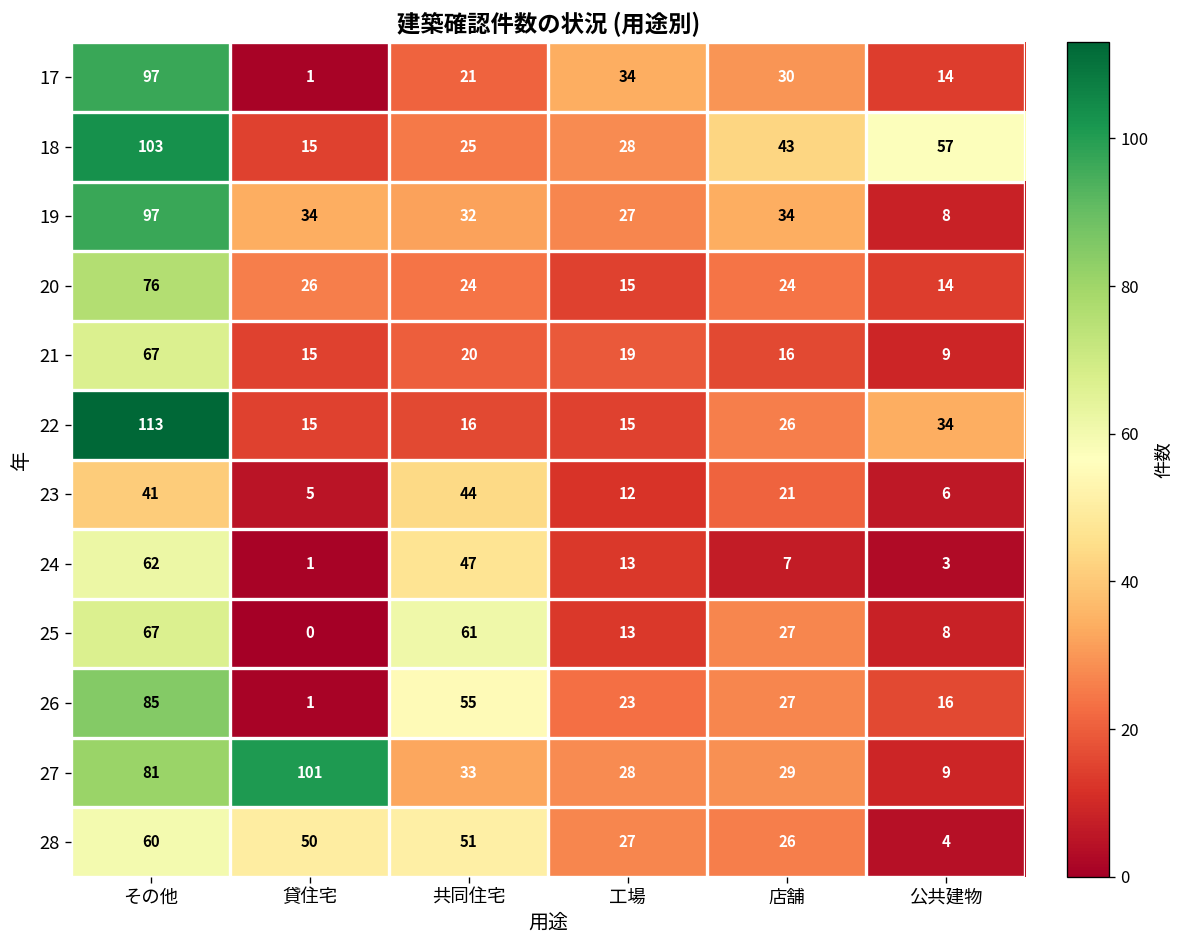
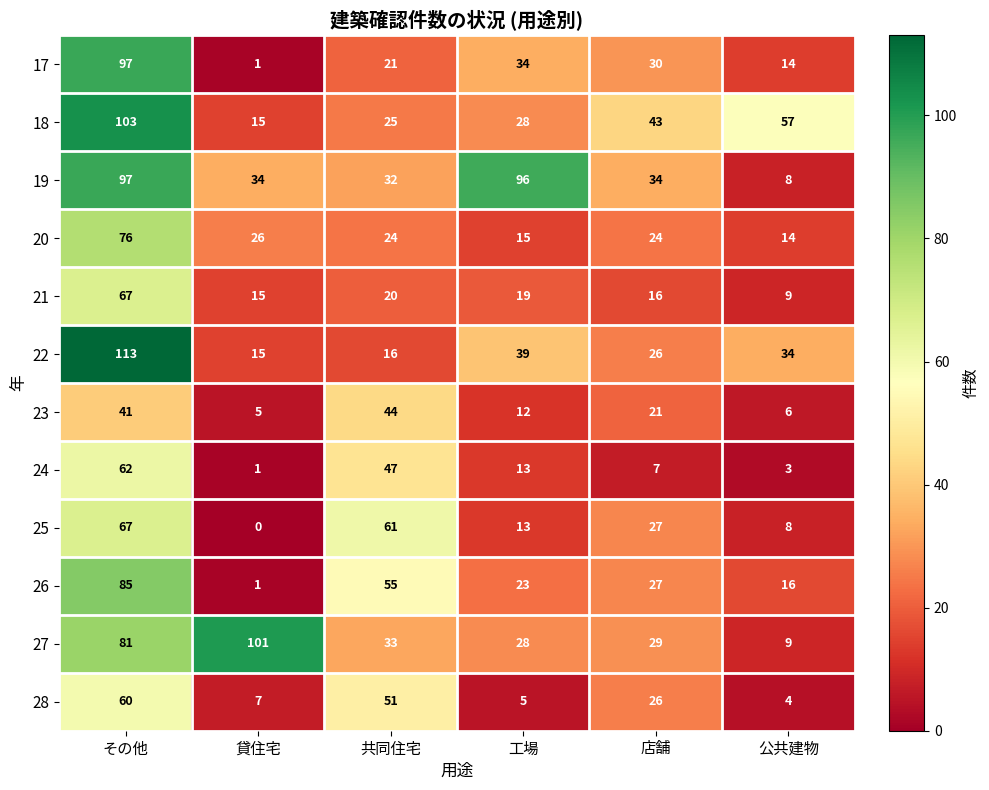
  {
    "17": {
      "その他": 97,
      "貸住宅": 1,
      "共同住宅": 21,
      "工場": 34,
      "店舗": 30,
      "公共建物": 14
    },
    "18": {
      "その他": 103,
      "貸住宅": 15,
      "共同住宅": 25,
      "工場": 28,
      "店舗": 43,
      "公共建物": 57
    },
    "19": {
      "その他": 97,
      "貸住宅": 34,
      "共同住宅": 32,
-     "工場": 27,
+     "工場": 96,
      "店舗": 34,
      "公共建物": 8
    },
    "20": {
      "その他": 76,
      "貸住宅": 26,
      "共同住宅": 24,
      "工場": 15,
      "店舗": 24,
      "公共建物": 14
    },
    "21": {
      "その他": 67,
      "貸住宅": 15,
      "共同住宅": 20,
      "工場": 19,
      "店舗": 16,
      "公共建物": 9
    },
    "22": {
      "その他": 113,
      "貸住宅": 15,
      "共同住宅": 16,
-     "工場": 15,
+     "工場": 39,
      "店舗": 26,
      "公共建物": 34
    },
    "23": {
      "その他": 41,
      "貸住宅": 5,
      "共同住宅": 44,
      "工場": 12,
      "店舗": 21,
      "公共建物": 6
    },
    "24": {
      "その他": 62,
      "貸住宅": 1,
      "共同住宅": 47,
      "工場": 13,
      "店舗": 7,
      "公共建物": 3
    },
    "25": {
      "その他": 67,
      "貸住宅": 0,
      "共同住宅": 61,
      "工場": 13,
      "店舗": 27,
      "公共建物": 8
    },
    "26": {
      "その他": 85,
      "貸住宅": 1,
      "共同住宅": 55,
      "工場": 23,
      "店舗": 27,
      "公共建物": 16
    },
    "27": {
      "その他": 81,
      "貸住宅": 101,
      "共同住宅": 33,
      "工場": 28,
      "店舗": 29,
      "公共建物": 9
    },
    "28": {
      "その他": 60,
-     "貸住宅": 50,
+     "貸住宅": 7,
      "共同住宅": 51,
-     "工場": 27,
+     "工場": 5,
      "店舗": 26,
      "公共建物": 4
    }
  }
